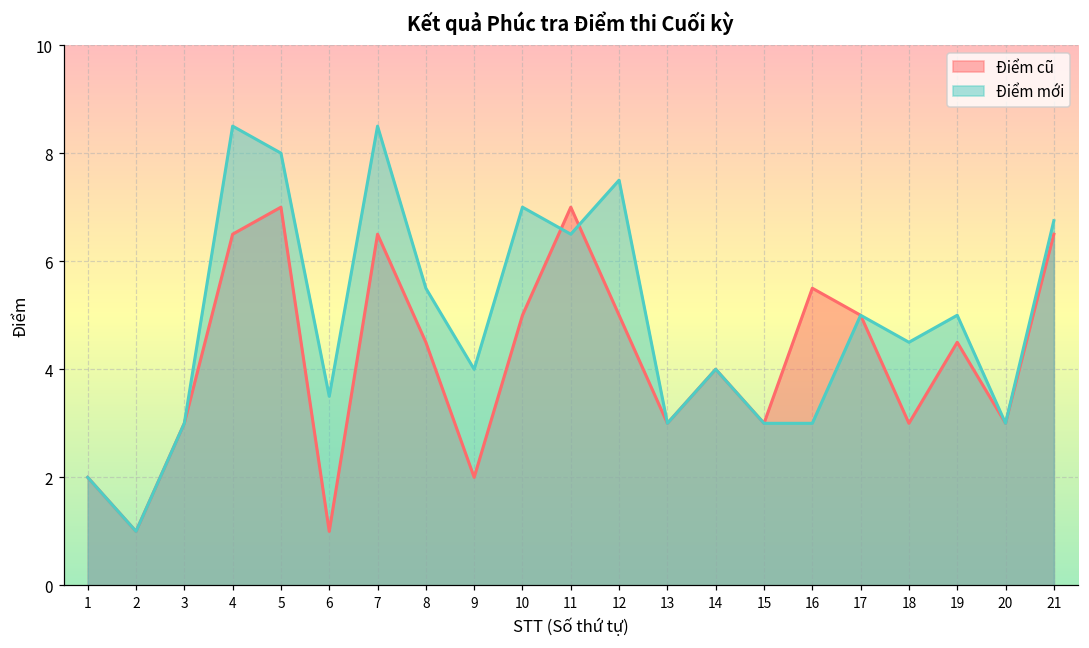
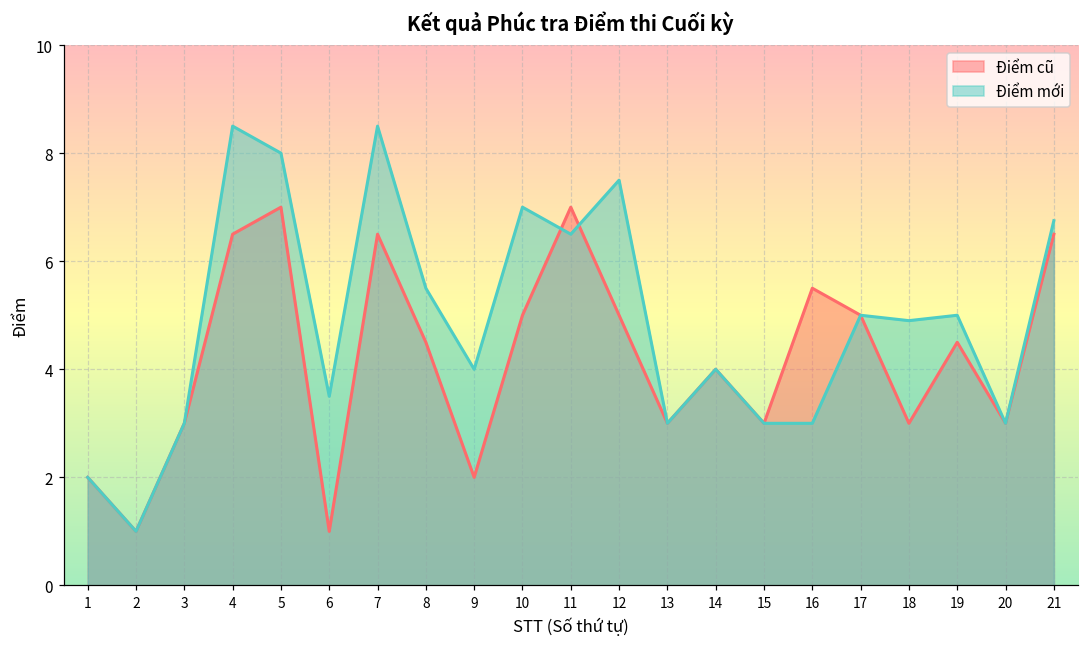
  {
    "Điểm cũ": {
      "4": 6.5,
      "5": 7.0,
      "6": 1.0,
      "7": 6.5,
      "8": 4.5,
      "9": 2.0,
      "10": 5.0,
      "11": 7.0,
      "12": 5.0,
      "16": 5.5,
      "18": 3.0,
      "19": 4.5,
      "21": 6.5
    },
    "Điểm mới": {
      "4": 8.5,
      "5": 8.0,
      "6": 3.5,
      "7": 8.5,
      "8": 5.5,
      "9": 4.0,
      "10": 7.0,
      "11": 6.5,
      "12": 7.5,
      "16": 3.0,
-     "18": 4.5,
+     "18": 4.9,
      "19": 5.0,
      "21": 6.8
    }
  }
